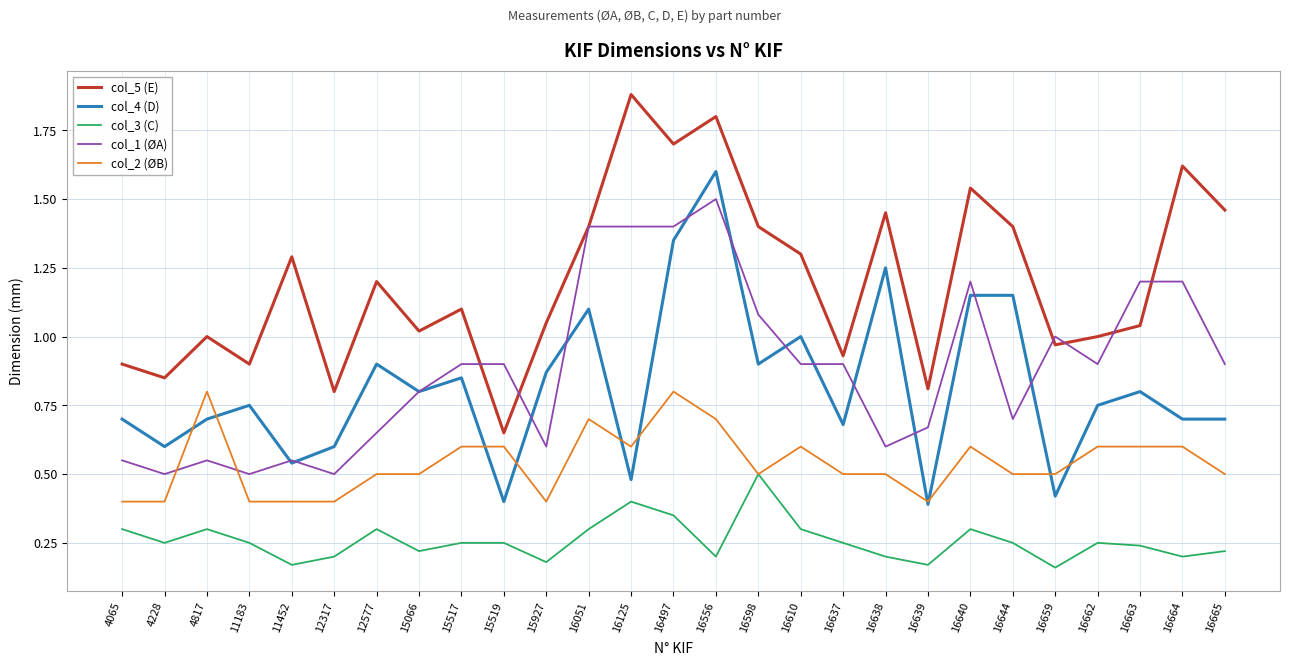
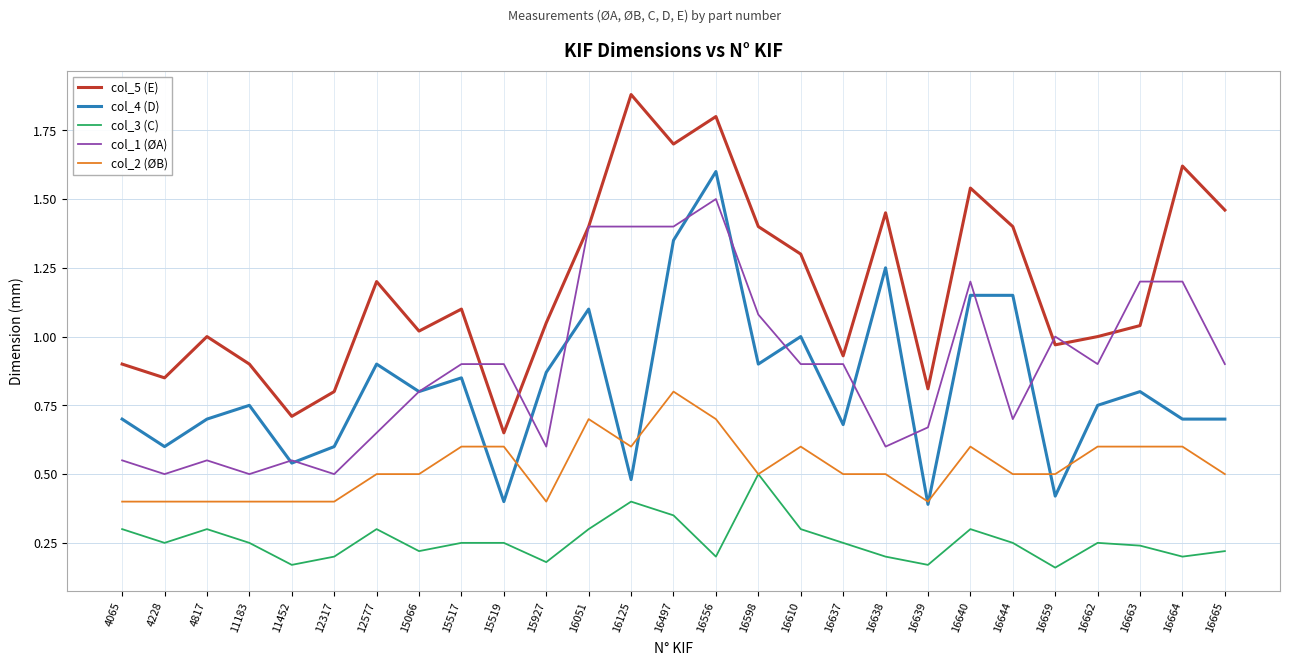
  {
    "col_5 (E)": {
      "4065": 0.90,
      "4228": 0.85,
      "4817": 1.00,
      "11183": 0.90,
-     "11452": 1.29,
+     "11452": 0.71,
      "12317": 0.80,
      "12577": 1.20,
      "15066": 1.02,
      "15517": 1.10,
      "15519": 0.65,
      "15927": 1.05,
      "16125": 1.88,
      "16497": 1.70,
      "16556": 1.80,
      "16598": 1.40,
      "16610": 1.30,
      "16637": 0.93,
      "16638": 1.45,
      "16639": 0.81,
      "16640": 1.54,
      "16644": 1.40,
      "16659": 0.97,
      "16662": 1.00,
      "16663": 1.04,
      "16664": 1.62,
      "16665": 1.46
    },
    "col_4 (D)": {
      "4065": 0.70,
      "4228": 0.60,
      "4817": 0.70,
      "11183": 0.75,
      "11452": 0.54,
      "12317": 0.60,
      "12577": 0.90,
      "15517": 0.85,
      "15519": 0.40,
      "15927": 0.87,
      "16051": 1.10,
      "16125": 0.48,
      "16497": 1.35,
      "16556": 1.60,
      "16598": 0.90,
      "16610": 1.00,
      "16637": 0.68,
      "16638": 1.25,
      "16639": 0.39,
      "16640": 1.15,
      "16644": 1.15,
      "16659": 0.42,
      "16662": 0.75,
      "16663": 0.80,
      "16664": 0.70,
      "16665": 0.70
    },
    "col_3 (C)": {
      "4065": 0.30,
      "4228": 0.25,
      "4817": 0.30,
      "11183": 0.25,
      "11452": 0.17,
      "12317": 0.20,
      "12577": 0.30,
      "15066": 0.22,
      "15517": 0.25,
      "15519": 0.25,
      "15927": 0.18,
      "16051": 0.30,
      "16125": 0.40,
      "16497": 0.35,
      "16556": 0.20,
      "16610": 0.30,
      "16637": 0.25,
      "16638": 0.20,
      "16639": 0.17,
      "16640": 0.30,
      "16644": 0.25,
      "16659": 0.16,
      "16662": 0.25,
      "16663": 0.24,
      "16664": 0.20,
      "16665": 0.22
    },
    "col_1 (ØA)": {
      "4065": 0.55,
      "4228": 0.50,
      "4817": 0.55,
      "11183": 0.50,
      "11452": 0.55,
      "12317": 0.50,
      "12577": 0.65,
      "15517": 0.90,
      "15519": 0.90,
      "15927": 0.60,
      "16125": 1.40,
      "16497": 1.40,
      "16556": 1.50,
      "16598": 1.08,
      "16610": 0.90,
      "16637": 0.90,
      "16638": 0.60,
      "16639": 0.67,
      "16640": 1.20,
      "16644": 0.70,
      "16659": 1.00,
      "16662": 0.90,
      "16663": 1.20,
      "16664": 1.20,
      "16665": 0.90
    },
    "col_2 (ØB)": {
      "4065": 0.4,
      "4228": 0.4,
-     "4817": 0.8,
+     "4817": 0.4,
      "11183": 0.4,
      "11452": 0.4,
      "12317": 0.4,
      "12577": 0.5,
      "15066": 0.5,
      "15517": 0.6,
      "15519": 0.6,
      "15927": 0.4,
      "16051": 0.7,
      "16125": 0.6,
      "16497": 0.8,
      "16556": 0.7,
      "16610": 0.6,
      "16637": 0.5,
      "16638": 0.5,
      "16639": 0.4,
      "16640": 0.6,
      "16644": 0.5,
      "16659": 0.5,
      "16662": 0.6,
      "16663": 0.6,
      "16664": 0.6,
      "16665": 0.5
    }
  }
